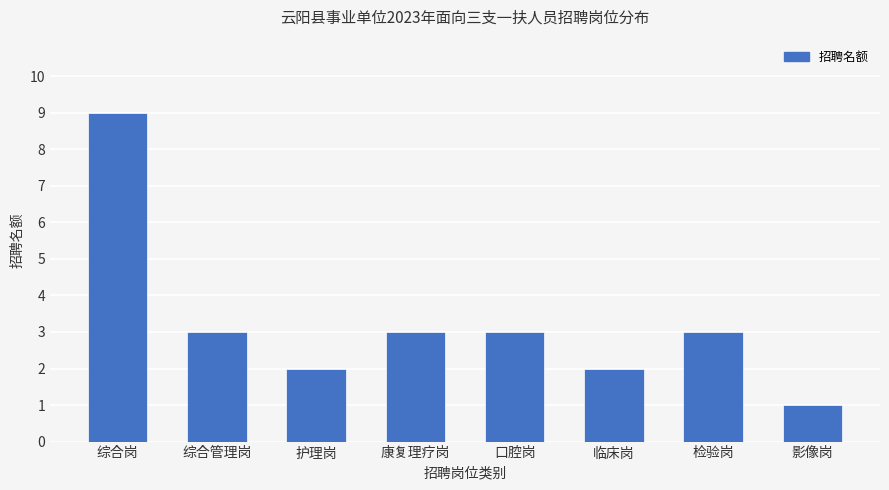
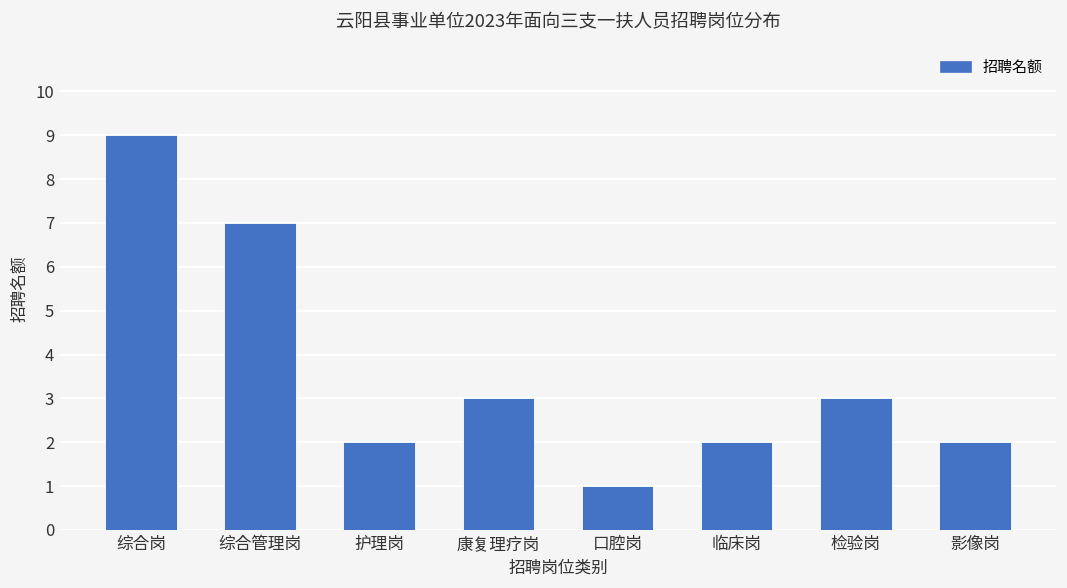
  {
    "综合岗": 9,
-   "综合管理岗": 3,
+   "综合管理岗": 7,
    "护理岗": 2,
    "康复理疗岗": 3,
-   "口腔岗": 3,
+   "口腔岗": 1,
    "临床岗": 2,
    "检验岗": 3,
-   "影像岗": 1
+   "影像岗": 2
  }
